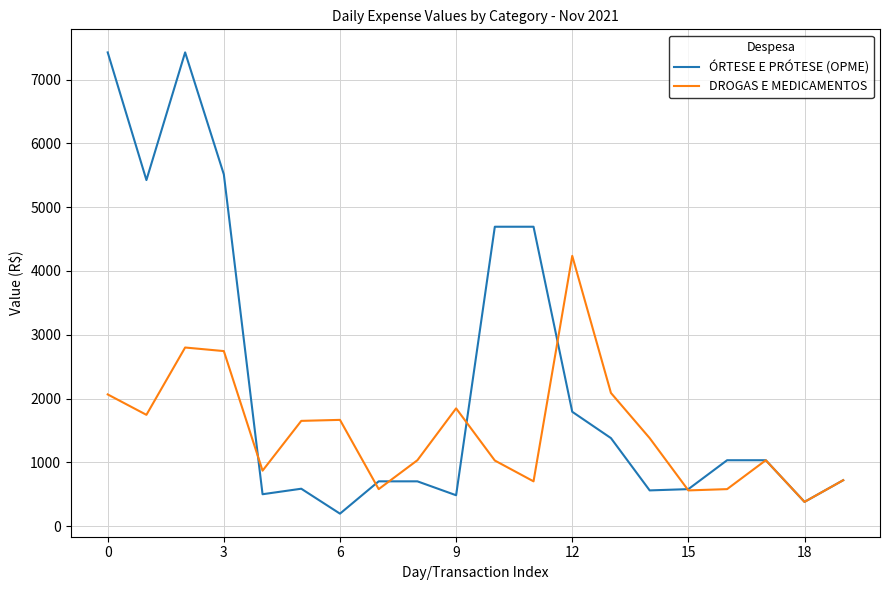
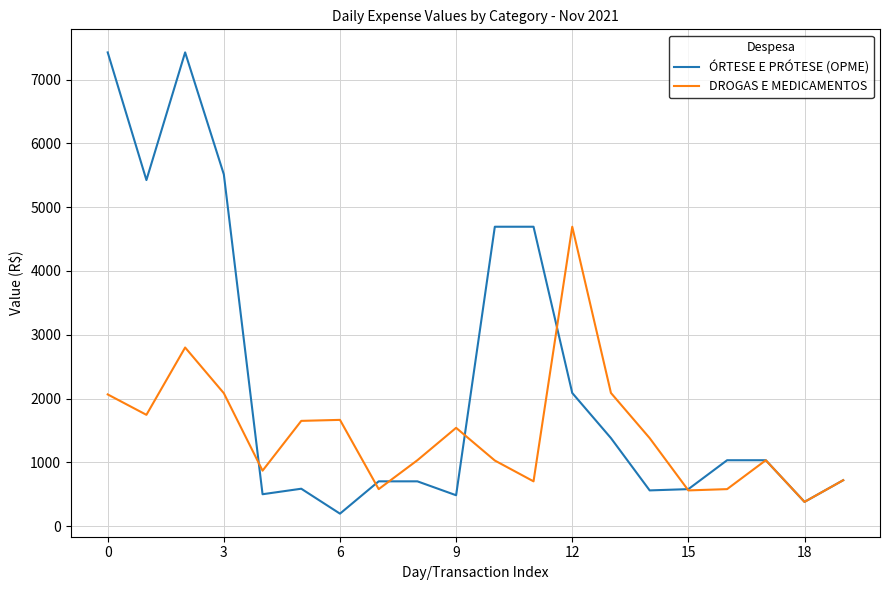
  {
    "ÓRTESE E PRÓTESE (OPME)": {
      "0": 7400,
      "3": 5500,
      "6": 200,
      "9": 500,
-     "12": 1800
+     "12": 2100
    },
    "DROGAS E MEDICAMENTOS": {
      "0": 2100,
-     "3": 2700,
+     "3": 2100,
      "6": 1700,
-     "9": 1800,
-     "12": 4200
+     "9": 1500,
+     "12": 4700
    }
  }
